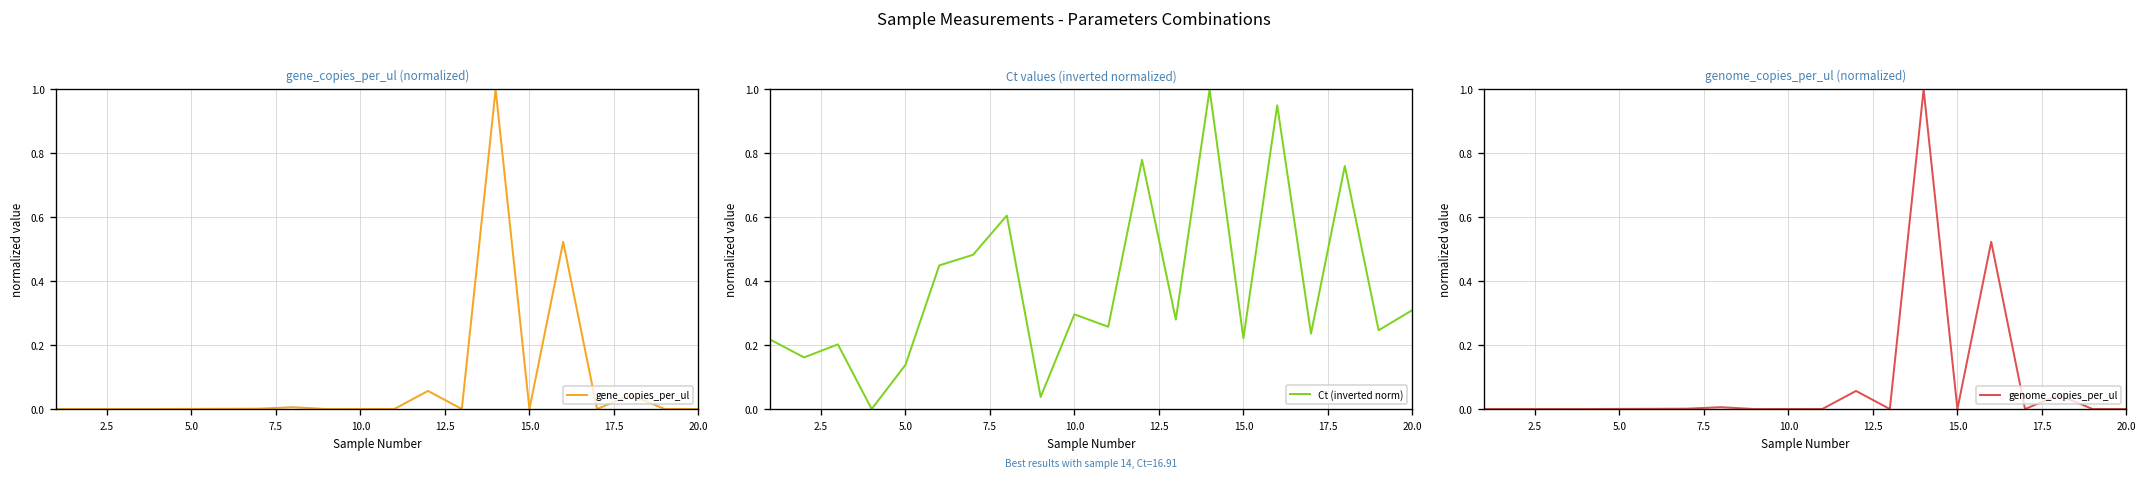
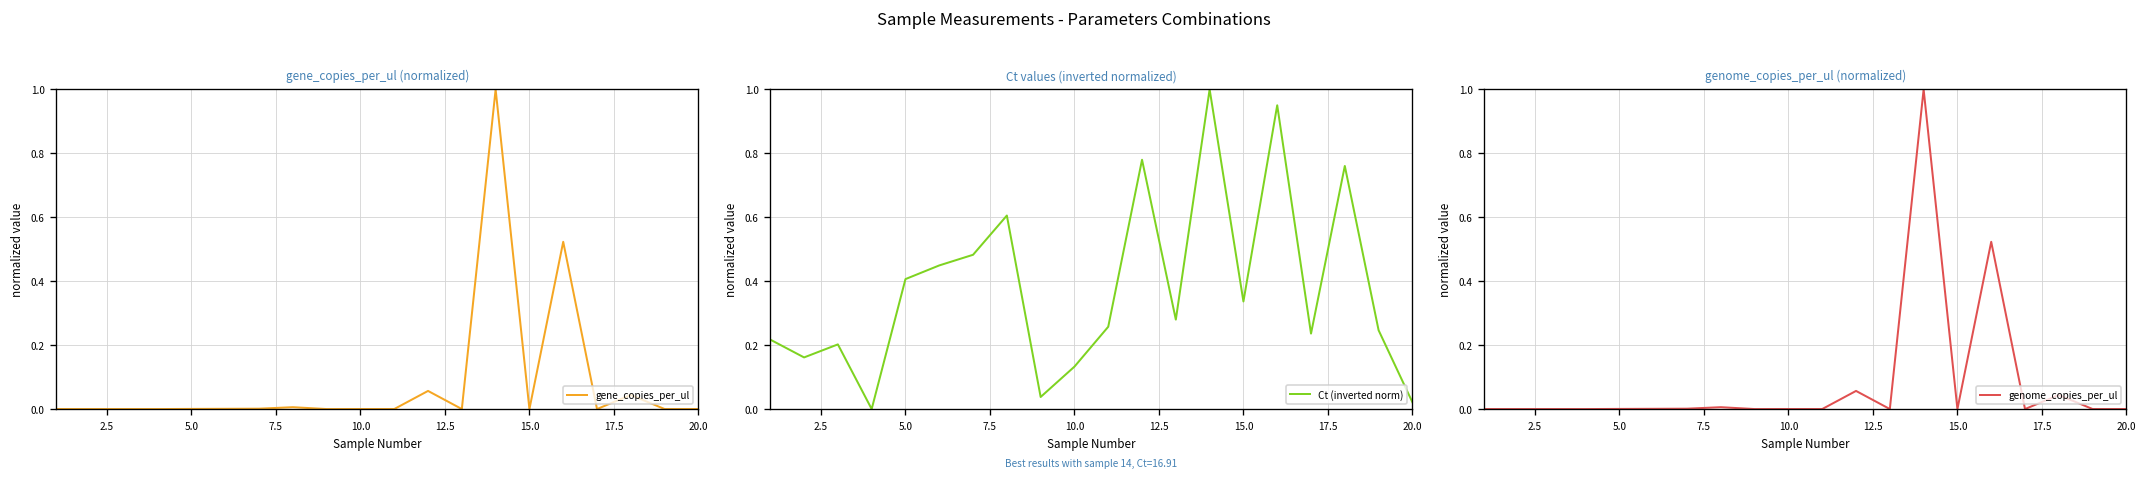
  {
    "gene_copies_per_ul (normalized)": {
      "5.0": 0.00,
      "10.0": 0.00,
      "15.0": 0.00,
      "20.0": 0.00
    },
    "Ct values (inverted normalized)": {
-     "5.0": 0.14,
-     "10.0": 0.30,
-     "15.0": 0.22,
-     "20.0": 0.31
+     "5.0": 0.41,
+     "10.0": 0.13,
+     "15.0": 0.34,
+     "20.0": 0.02
    },
    "genome_copies_per_ul (normalized)": {
      "5.0": 0.00,
      "10.0": 0.00,
      "15.0": 0.00,
      "20.0": 0.00
    }
  }
